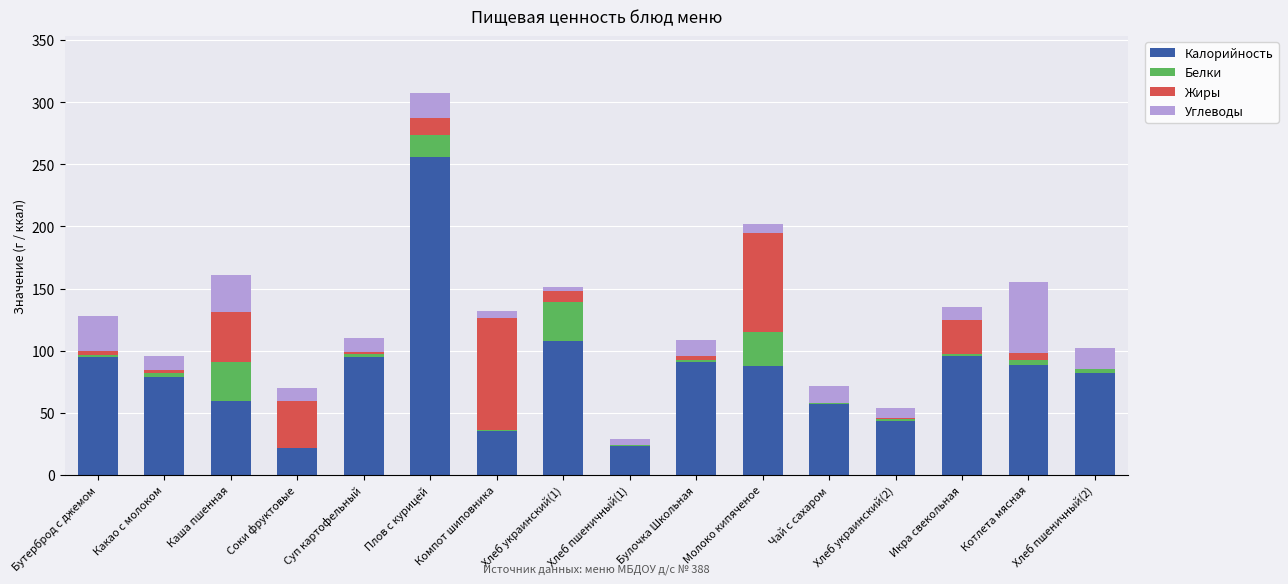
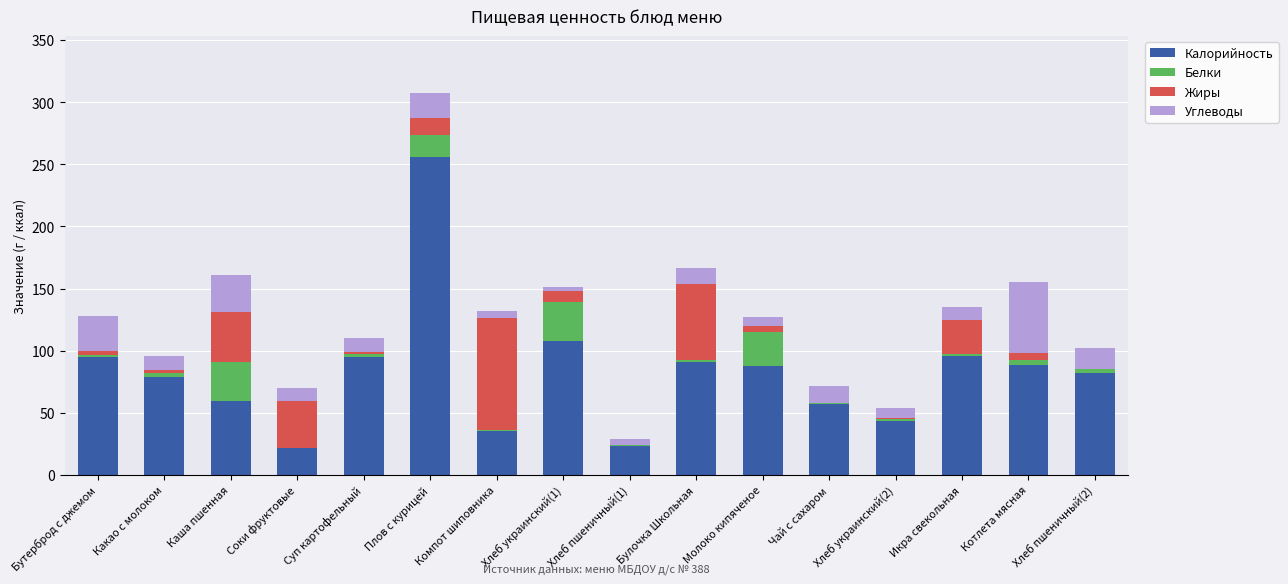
  {
    "Калорийность": {
      "Бутерброд с джемом": 95,
      "Какао с молоком": 79,
      "Каша пшенная": 60,
      "Соки фруктовые": 21,
      "Суп картофельный": 95,
      "Плов с курицей": 256,
      "Компот шиповника": 35,
      "Хлеб украинский(1)": 108,
      "Хлеб пшеничный(1)": 24,
      "Булочка Школьная": 91,
      "Молоко кипяченое": 88,
      "Чай с сахаром": 57,
      "Хлеб украинский(2)": 44,
      "Икра свекольная": 95,
      "Котлета мясная": 88,
      "Хлеб пшеничный(2)": 82
    },
    "Белки": {
      "Какао с молоком": 3,
      "Каша пшенная": 31,
      "Суп картофельный": 2,
      "Плов с курицей": 18,
      "Хлеб украинский(1)": 32,
      "Молоко кипяченое": 27,
      "Икра свекольная": 2,
      "Котлета мясная": 4,
      "Хлеб пшеничный(2)": 3
    },
    "Жиры": {
      "Бутерброд с джемом": 3,
      "Какао с молоком": 2,
      "Каша пшенная": 41,
      "Соки фруктовые": 38,
      "Плов с курицей": 14,
      "Компот шиповника": 91,
      "Хлеб украинский(1)": 8,
-     "Булочка Школьная": 3,
-     "Молоко кипяченое": 80,
+     "Булочка Школьная": 61,
+     "Молоко кипяченое": 5,
      "Икра свекольная": 27,
      "Котлета мясная": 6
    },
    "Углеводы": {
      "Бутерброд с джемом": 29,
      "Какао с молоком": 12,
      "Каша пшенная": 30,
      "Соки фруктовые": 10,
      "Суп картофельный": 11,
      "Плов с курицей": 20,
      "Компот шиповника": 5,
      "Хлеб украинский(1)": 3,
      "Хлеб пшеничный(1)": 5,
      "Булочка Школьная": 13,
      "Молоко кипяченое": 7,
      "Чай с сахаром": 13,
      "Хлеб украинский(2)": 8,
      "Икра свекольная": 11,
      "Котлета мясная": 57,
      "Хлеб пшеничный(2)": 17
    }
  }
